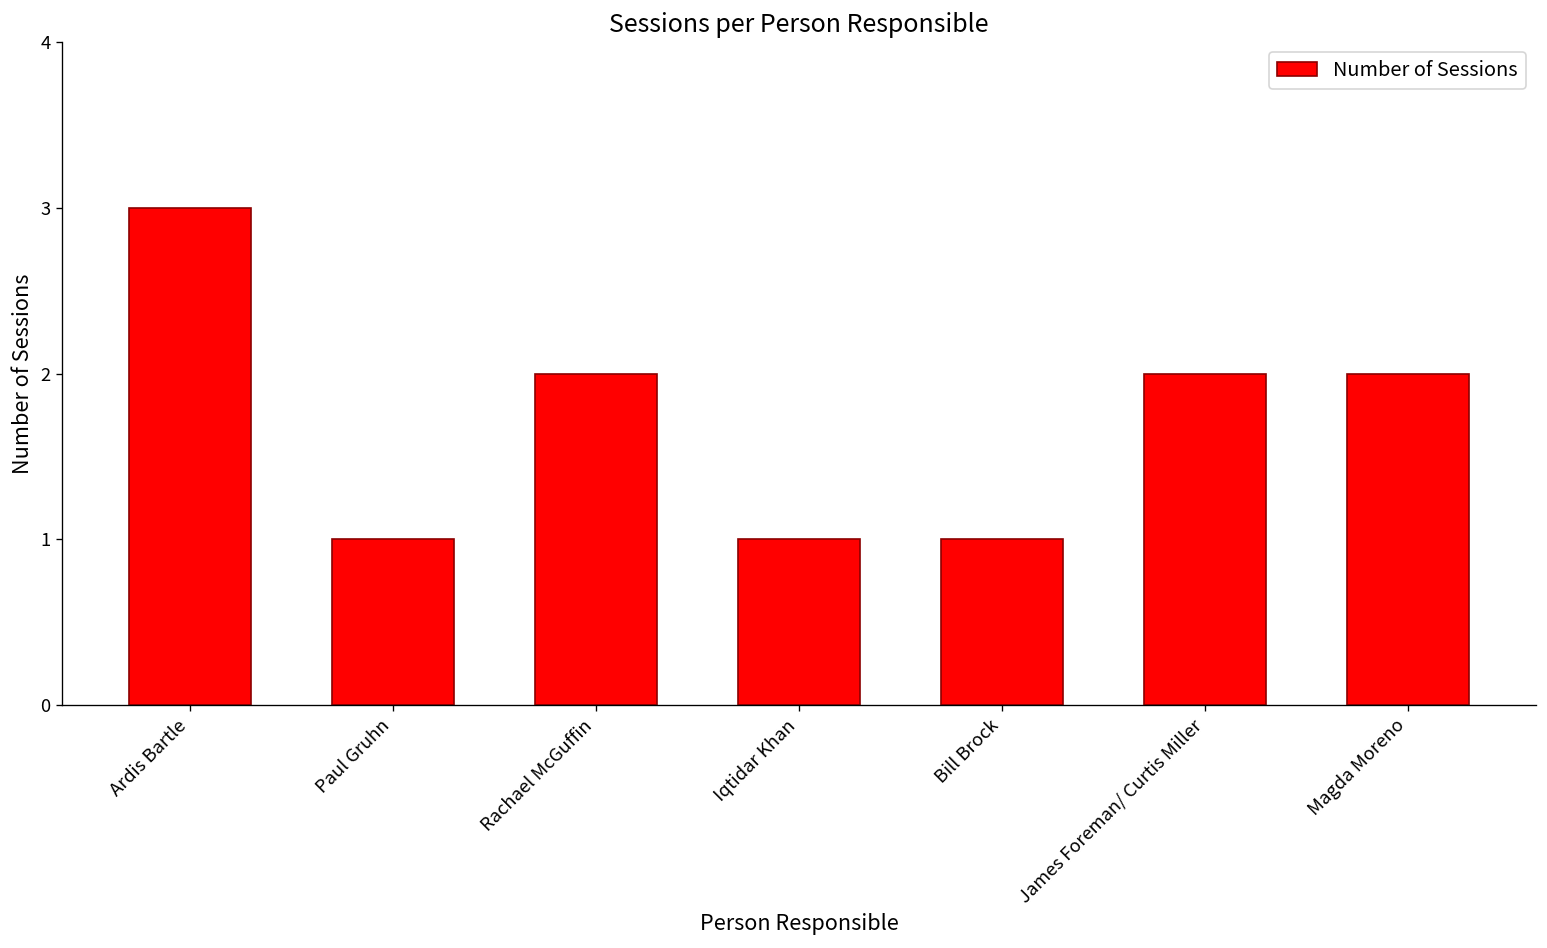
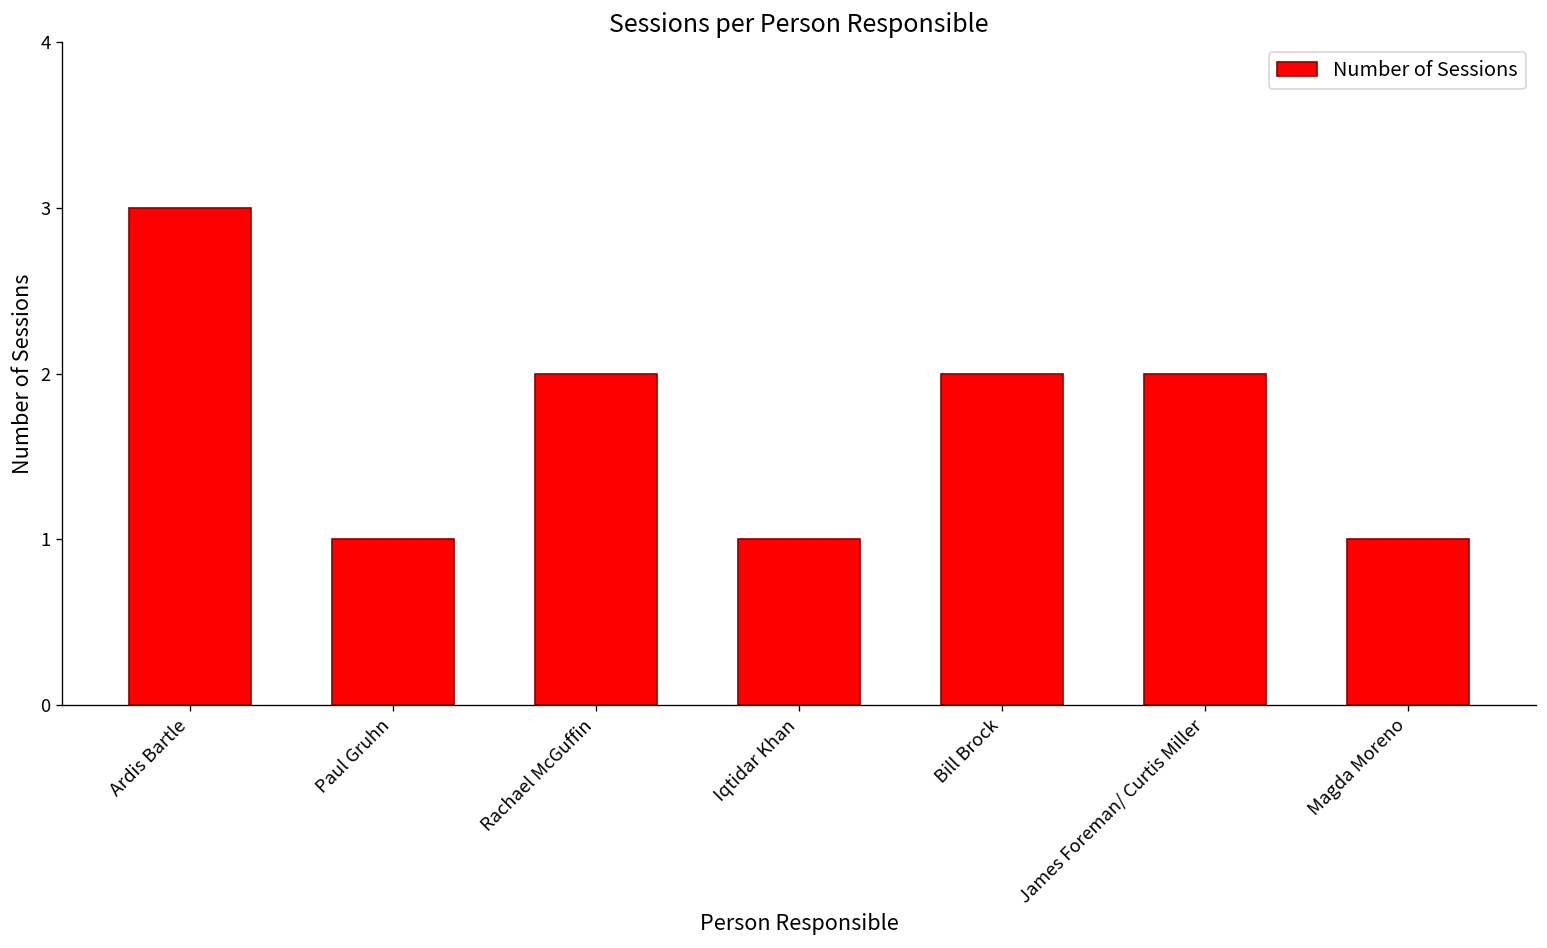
  {
    "Ardis Bartle": 3,
    "Paul Gruhn": 1,
    "Rachael McGuffin": 2,
    "Iqtidar Khan": 1,
-   "Bill Brock": 1,
+   "Bill Brock": 2,
    "James Foreman/ Curtis Miller": 2,
-   "Magda Moreno": 2
+   "Magda Moreno": 1
  }
